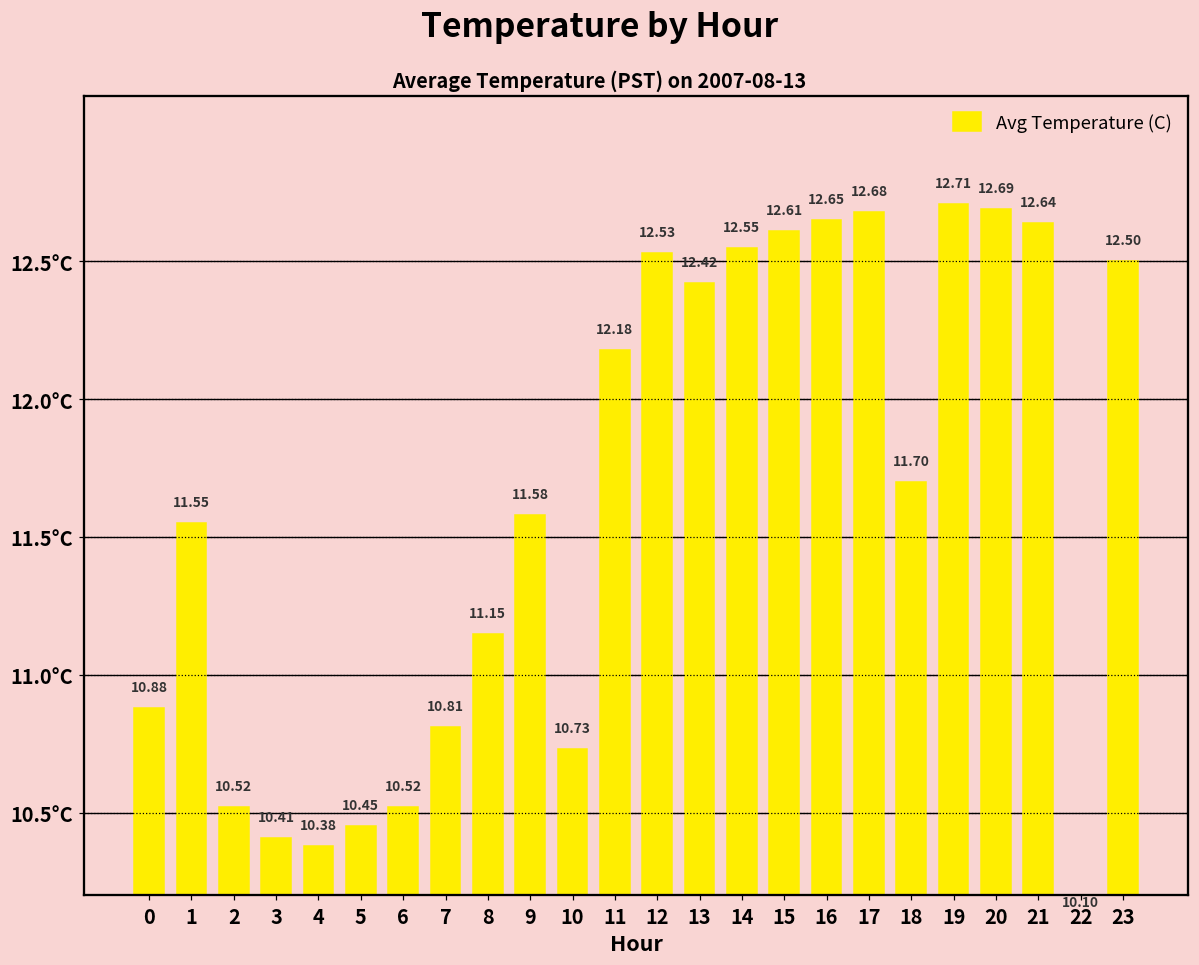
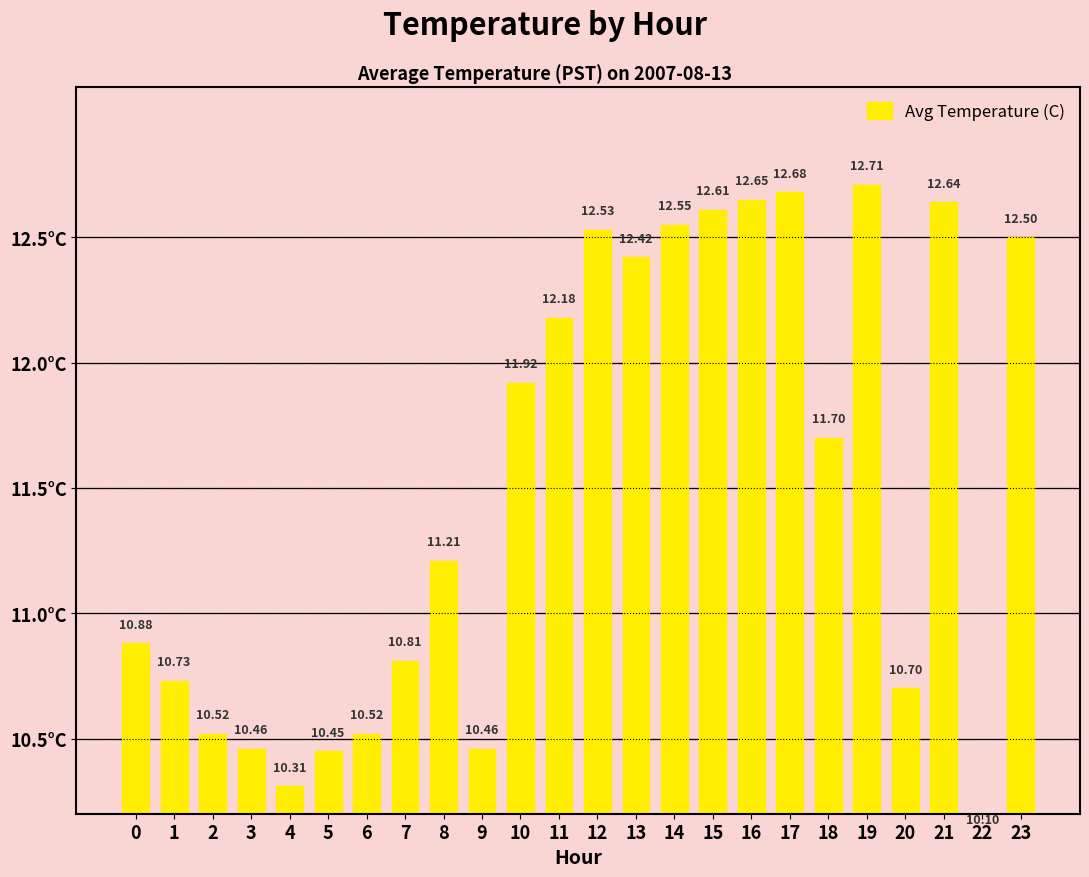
  {
    "0": 10.88,
-   "1": 11.55,
+   "1": 10.73,
    "2": 10.52,
-   "3": 10.41,
-   "4": 10.38,
+   "3": 10.46,
+   "4": 10.31,
    "5": 10.45,
    "6": 10.52,
    "7": 10.81,
-   "8": 11.15,
-   "9": 11.58,
-   "10": 10.73,
+   "8": 11.21,
+   "9": 10.46,
+   "10": 11.92,
    "11": 12.18,
    "12": 12.53,
    "13": 12.42,
    "14": 12.55,
    "15": 12.61,
    "16": 12.65,
    "17": 12.68,
    "18": 11.70,
    "19": 12.71,
-   "20": 12.69,
+   "20": 10.70,
    "21": 12.64,
    "23": 12.50
  }
